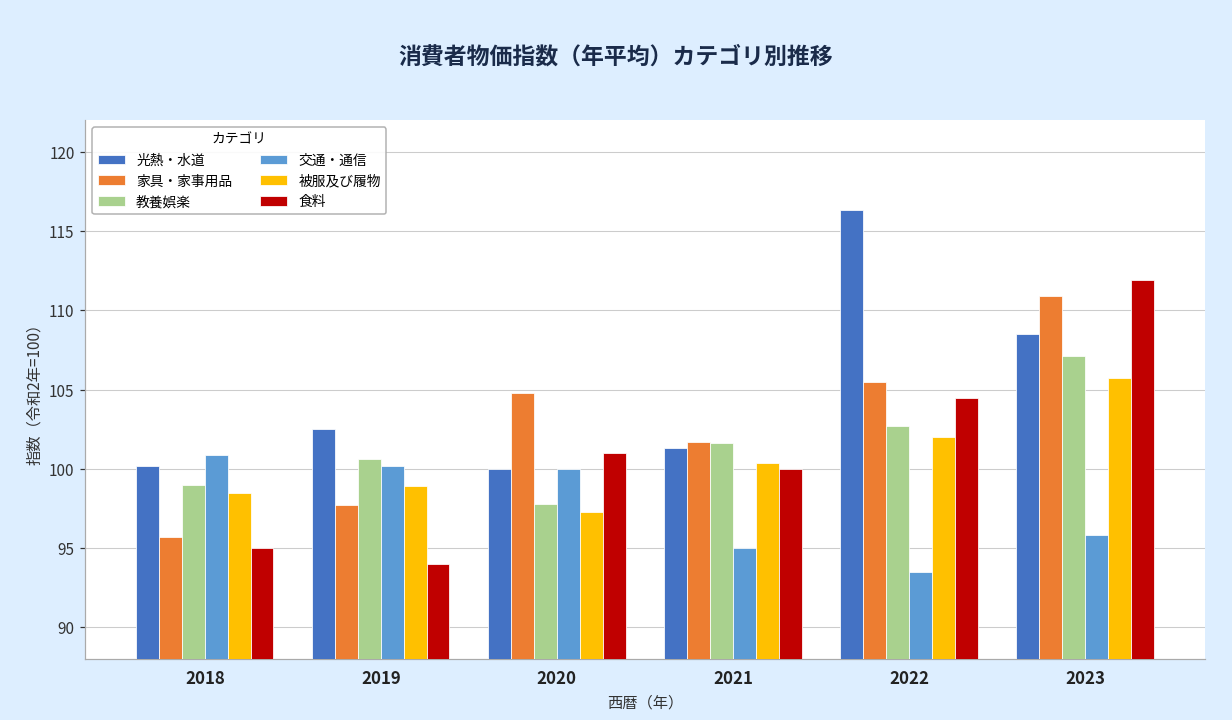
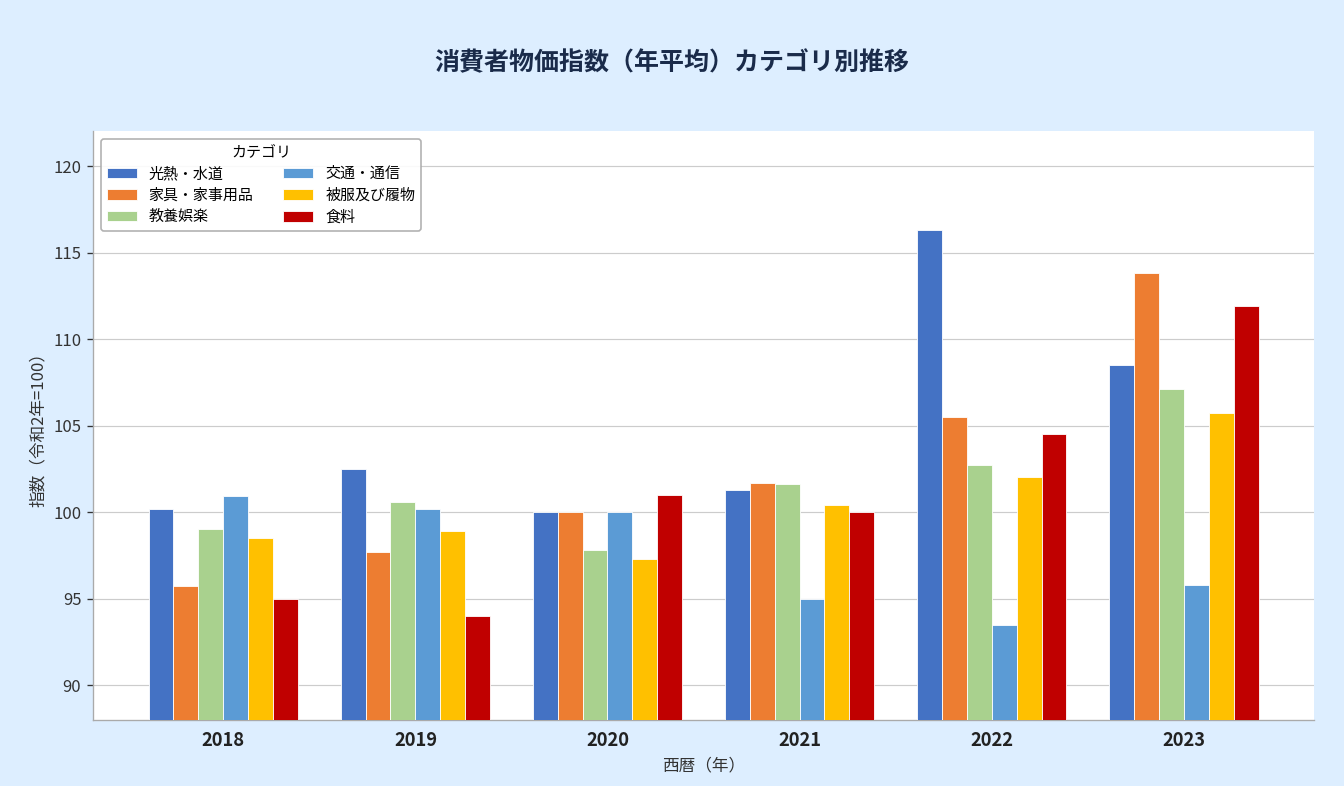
  {
    "家具・家事用品": {
      "2018": 95.7,
      "2019": 97.7,
-     "2020": 104.8,
+     "2020": 100.0,
      "2021": 101.7,
      "2022": 105.5,
-     "2023": 110.9
+     "2023": 113.8
    },
    "教養娯楽": {
      "2018": 99.0,
      "2019": 100.6,
      "2020": 97.8,
      "2021": 101.6,
      "2022": 102.7,
      "2023": 107.1
    },
    "被服及び履物": {
      "2018": 98.5,
      "2019": 98.9,
      "2020": 97.3,
      "2021": 100.4,
      "2022": 102.0,
      "2023": 105.7
    },
    "食料": {
      "2018": 95.0,
      "2019": 94.0,
      "2020": 101.0,
      "2021": 100.0,
      "2022": 104.5,
      "2023": 111.9
    }
  }
